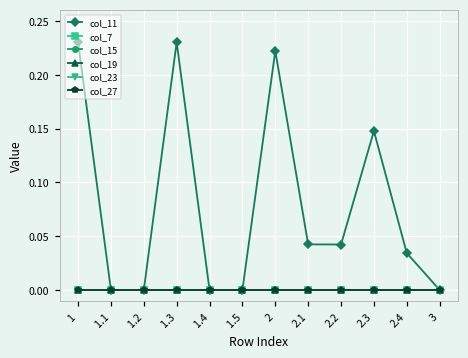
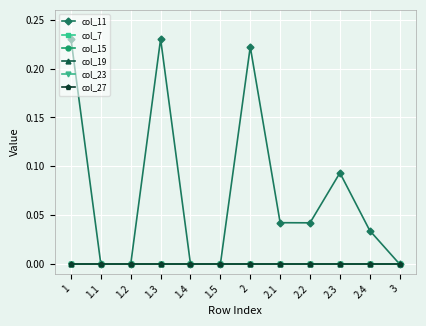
  {
    "col_11": {
      "1.3": 0.23,
      "2": 0.22,
      "2.1": 0.04,
      "2.2": 0.04,
-     "2.3": 0.15,
+     "2.3": 0.09,
      "2.4": 0.03
    },
    "col_27": {
      "1": 0.00,
      "1.3": 0.00,
      "2": 0.00,
      "2.1": 0.00,
      "2.2": 0.00,
      "2.3": 0.00,
      "2.4": 0.00
    }
  }
